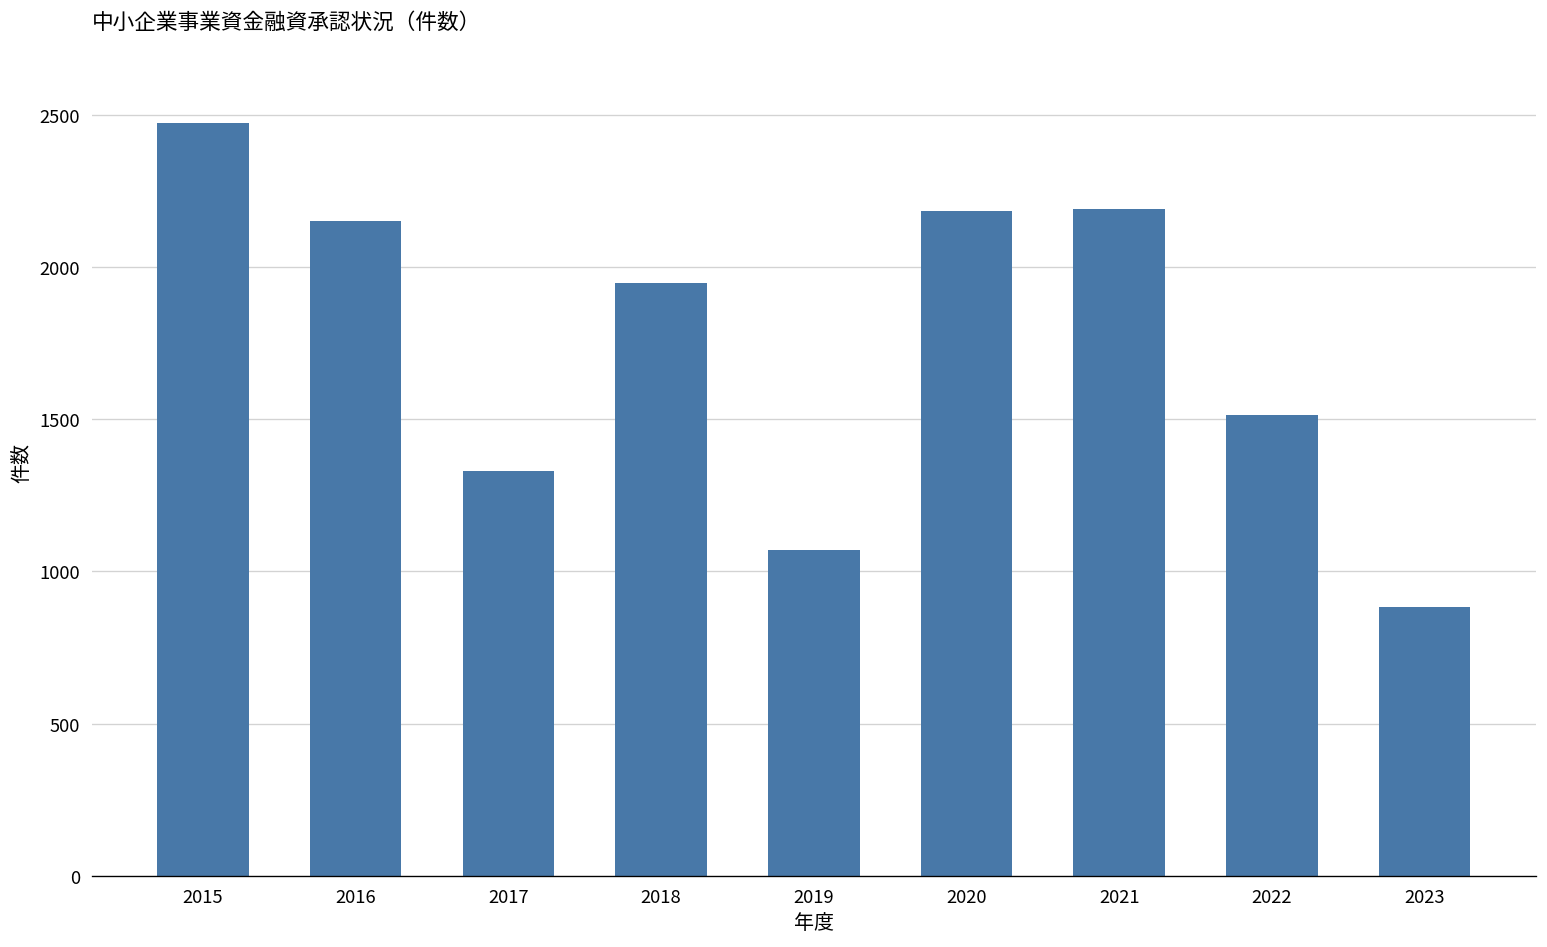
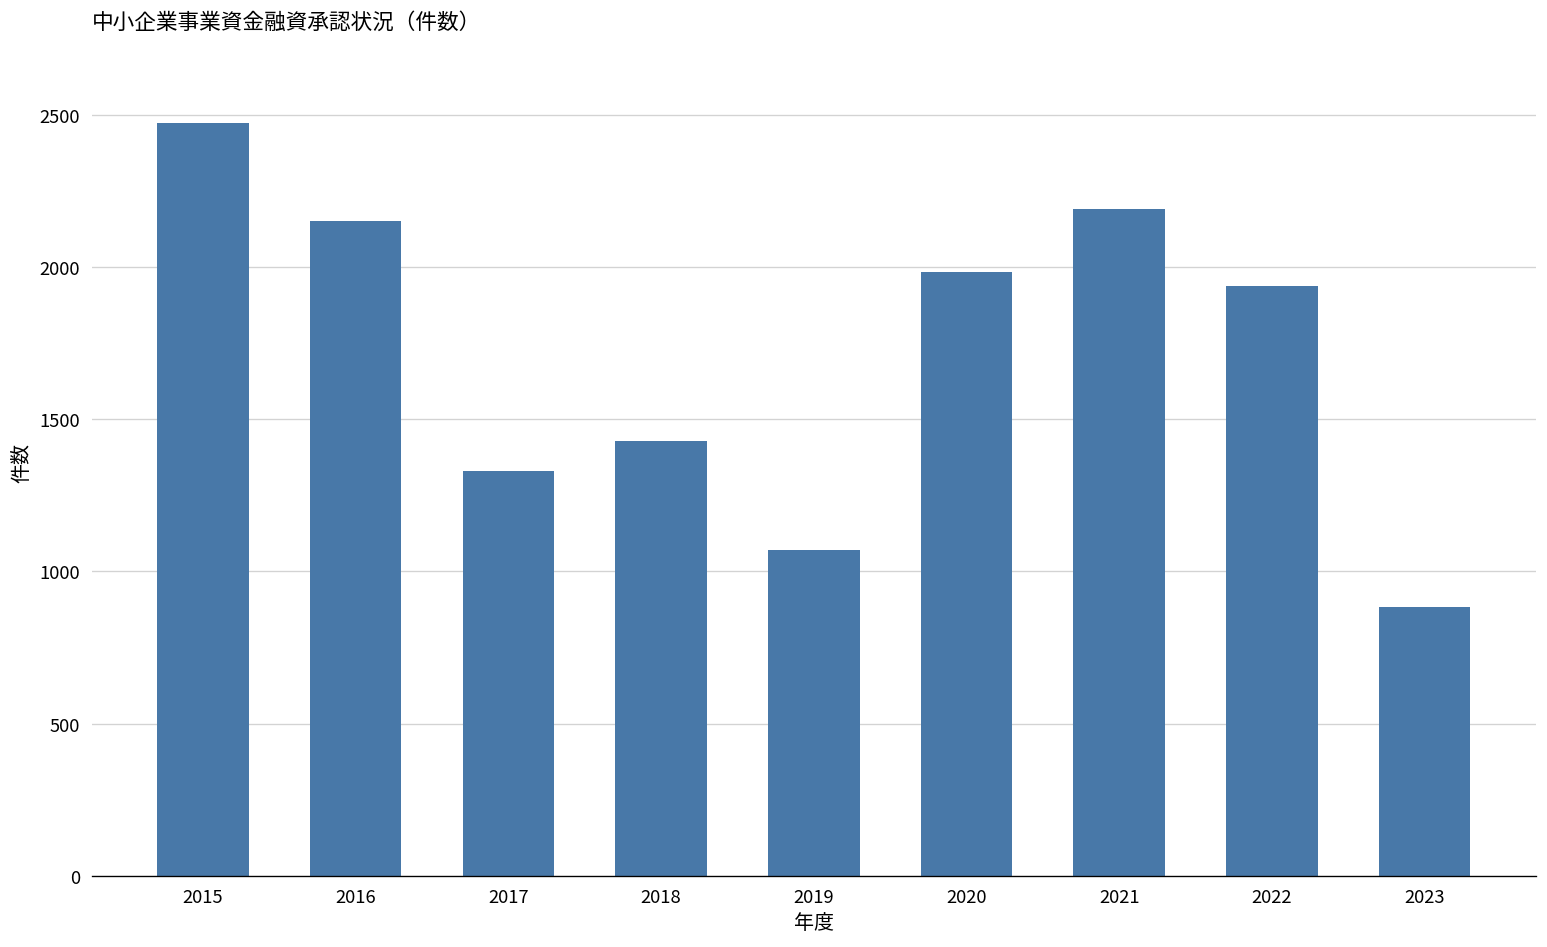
  {
    "2015": 2470,
    "2016": 2150,
    "2017": 1330,
-   "2018": 1950,
+   "2018": 1430,
    "2019": 1070,
-   "2020": 2190,
+   "2020": 1980,
    "2021": 2190,
-   "2022": 1520,
+   "2022": 1940,
    "2023": 880
  }
